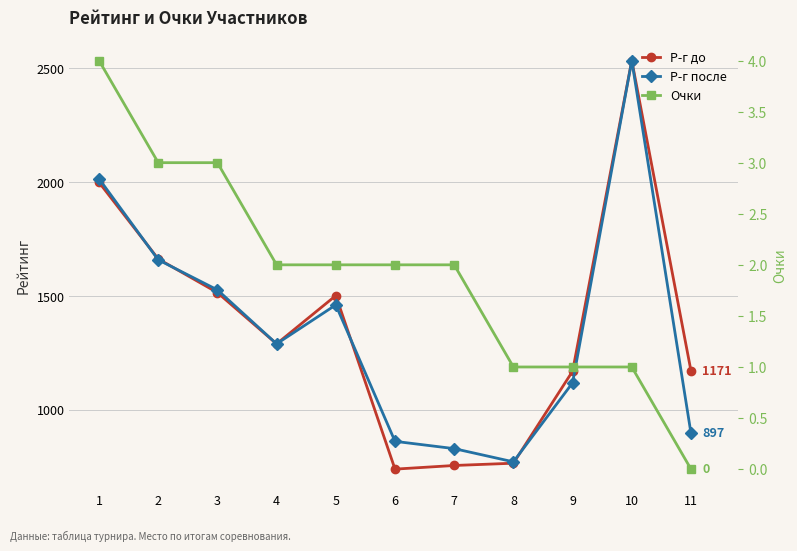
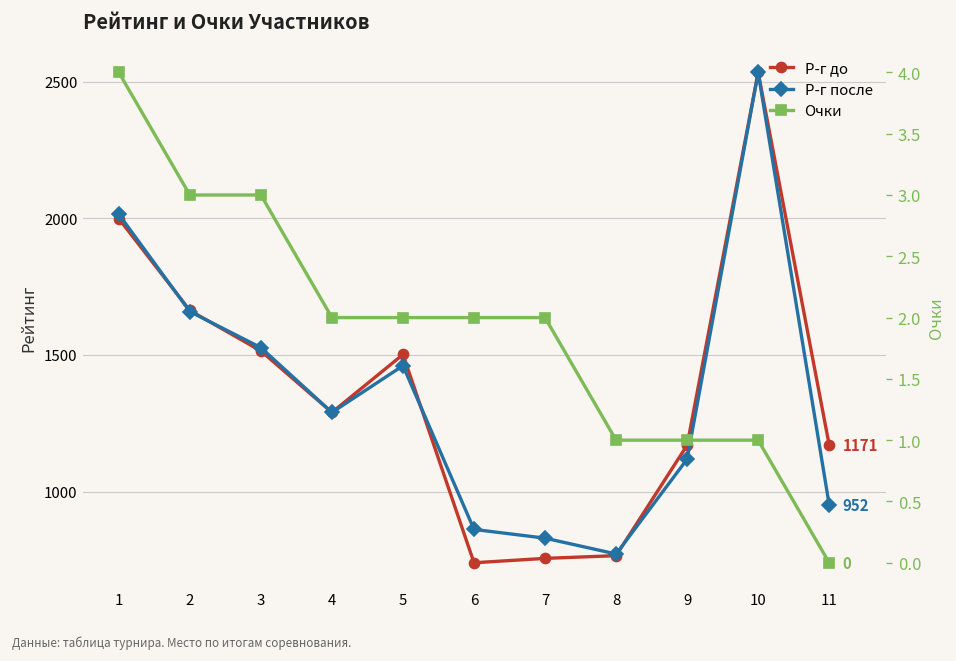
  {
    "Р-г до": {
      "11": 1171
    },
    "Р-г после": {
-     "11": 897
+     "11": 952
    },
    "Очки": {
      "11": 0
    }
  }
